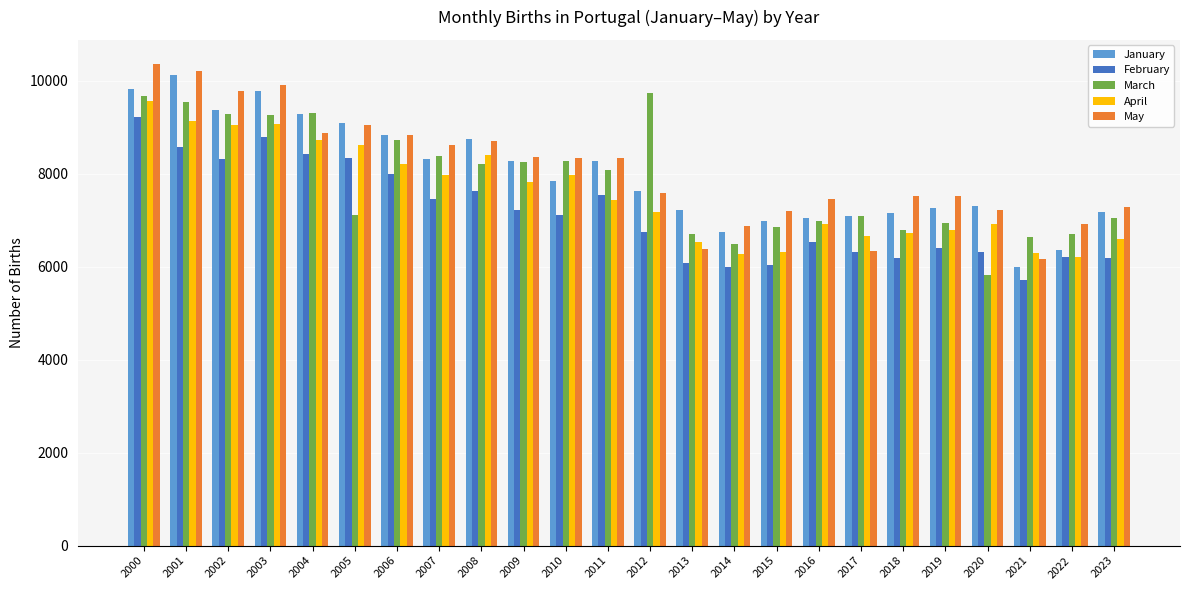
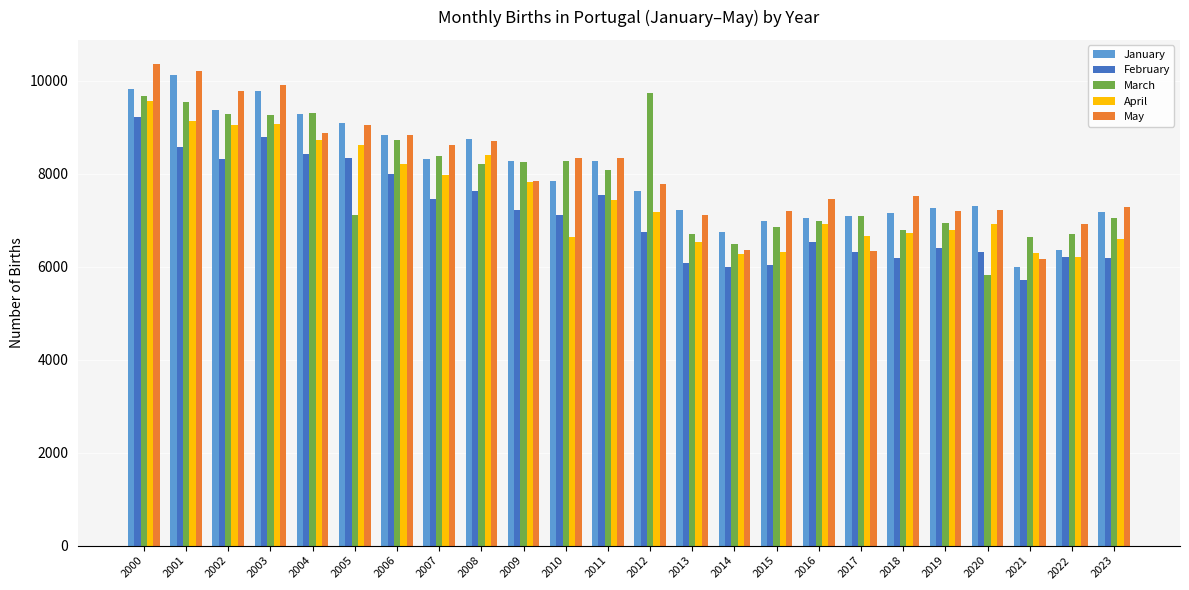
  {
    "March": {
      "2000": 9700,
      "2001": 9500,
      "2002": 9300,
      "2003": 9300,
      "2004": 9300,
      "2005": 7100,
      "2006": 8700,
      "2007": 8400,
      "2008": 8200,
      "2009": 8300,
      "2010": 8300,
      "2011": 8100,
      "2012": 9700,
      "2013": 6700,
      "2014": 6500,
      "2015": 6900,
      "2016": 7000,
      "2017": 7100,
      "2018": 6800,
      "2019": 6900,
      "2020": 5800,
      "2021": 6600,
      "2022": 6700,
      "2023": 7000
    },
    "April": {
      "2000": 9600,
      "2001": 9100,
      "2002": 9100,
      "2003": 9100,
      "2004": 8700,
      "2005": 8600,
      "2006": 8200,
      "2007": 8000,
      "2008": 8400,
      "2009": 7800,
-     "2010": 8000,
+     "2010": 6600,
      "2011": 7400,
      "2012": 7200,
      "2013": 6500,
      "2014": 6300,
      "2015": 6300,
      "2016": 6900,
      "2017": 6700,
      "2018": 6700,
      "2019": 6800,
      "2020": 6900,
      "2021": 6300,
      "2022": 6200,
      "2023": 6600
    },
    "May": {
      "2000": 10400,
      "2001": 10200,
      "2002": 9800,
      "2003": 9900,
      "2004": 8900,
      "2005": 9100,
      "2006": 8800,
      "2007": 8600,
      "2008": 8700,
-     "2009": 8400,
+     "2009": 7800,
      "2010": 8300,
      "2011": 8300,
-     "2012": 7600,
-     "2013": 6400,
-     "2014": 6900,
+     "2012": 7800,
+     "2013": 7100,
+     "2014": 6400,
      "2015": 7200,
      "2016": 7500,
      "2017": 6300,
      "2018": 7500,
-     "2019": 7500,
+     "2019": 7200,
      "2020": 7200,
      "2021": 6200,
      "2022": 6900,
      "2023": 7300
    }
  }
